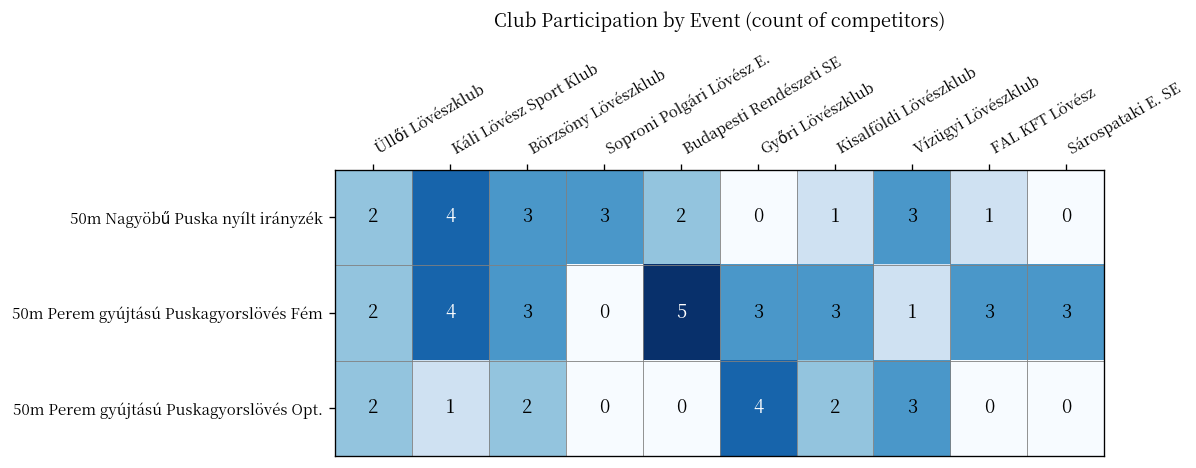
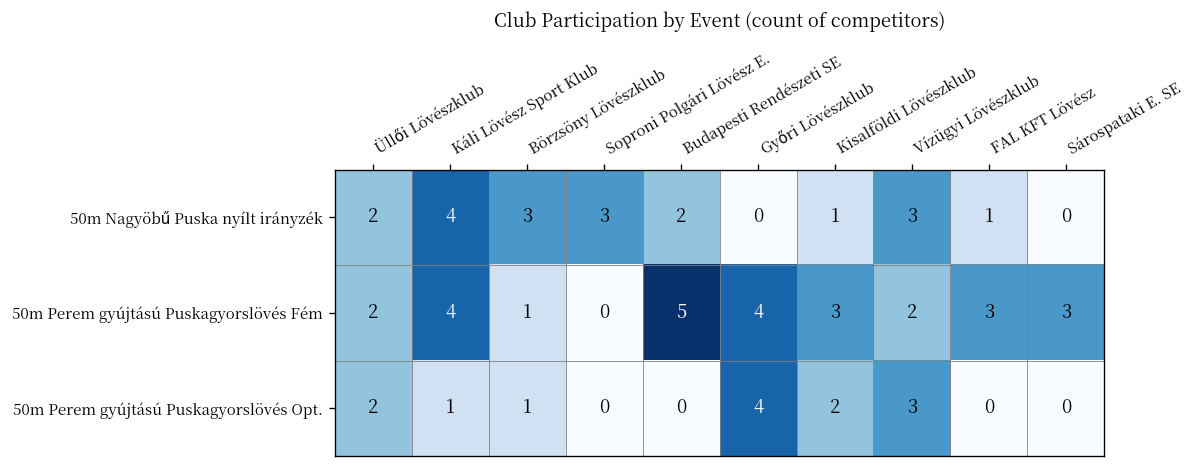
  {
    "50m Nagyöbű Puska nyílt irányzék": {
      "Üllői Lövészklub": 2,
      "Káli Lövész Sport Klub": 4,
      "Börzsöny Lövészklub": 3,
      "Soproni Polgári Lövész E.": 3,
      "Budapesti Rendészeti SE": 2,
      "Győri Lövészklub": 0,
      "Kisalföldi Lövészklub": 1,
      "Vízügyi Lövészklub": 3,
      "FAL KFT Lövész": 1,
      "Sárospataki E. SE": 0
    },
    "50m Perem gyújtású Puskagyorslövés Fém": {
      "Üllői Lövészklub": 2,
      "Káli Lövész Sport Klub": 4,
-     "Börzsöny Lövészklub": 3,
+     "Börzsöny Lövészklub": 1,
      "Soproni Polgári Lövész E.": 0,
      "Budapesti Rendészeti SE": 5,
-     "Győri Lövészklub": 3,
+     "Győri Lövészklub": 4,
      "Kisalföldi Lövészklub": 3,
-     "Vízügyi Lövészklub": 1,
+     "Vízügyi Lövészklub": 2,
      "FAL KFT Lövész": 3,
      "Sárospataki E. SE": 3
    },
    "50m Perem gyújtású Puskagyorslövés Opt.": {
      "Üllői Lövészklub": 2,
      "Káli Lövész Sport Klub": 1,
-     "Börzsöny Lövészklub": 2,
+     "Börzsöny Lövészklub": 1,
      "Soproni Polgári Lövész E.": 0,
      "Budapesti Rendészeti SE": 0,
      "Győri Lövészklub": 4,
      "Kisalföldi Lövészklub": 2,
      "Vízügyi Lövészklub": 3,
      "FAL KFT Lövész": 0,
      "Sárospataki E. SE": 0
    }
  }
